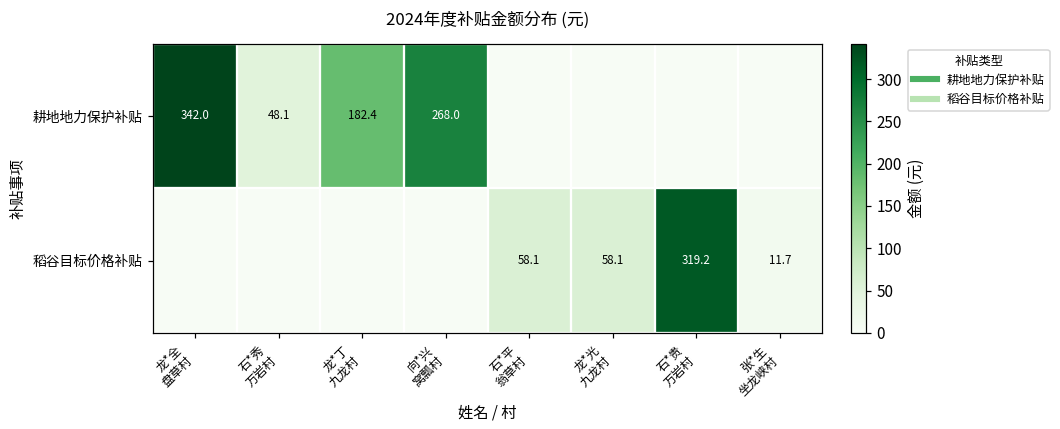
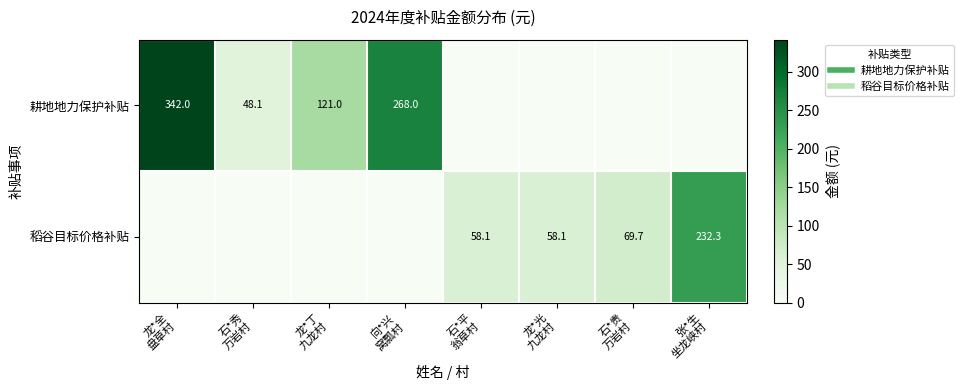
  {
    "耕地地力保护补贴": {
      "龙*全 盘草村": 342.0,
      "石*秀 万岩村": 48.1,
-     "龙*丁 九龙村": 182.4,
+     "龙*丁 九龙村": 121.0,
      "向*兴 窝瓢村": 268.0
    },
    "稻谷目标价格补贴": {
      "石*平 翁草村": 58.1,
      "龙*光 九龙村": 58.1,
-     "石*贵 万岩村": 319.2,
-     "张*生 坐龙峡村": 11.7
+     "石*贵 万岩村": 69.7,
+     "张*生 坐龙峡村": 232.3
    }
  }
